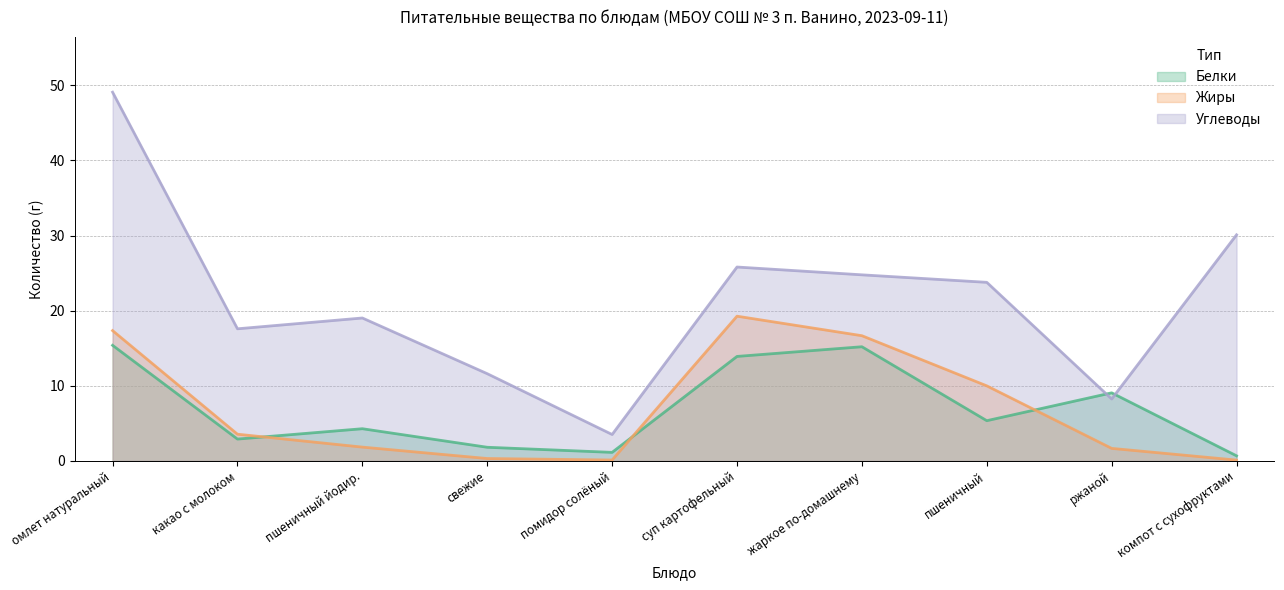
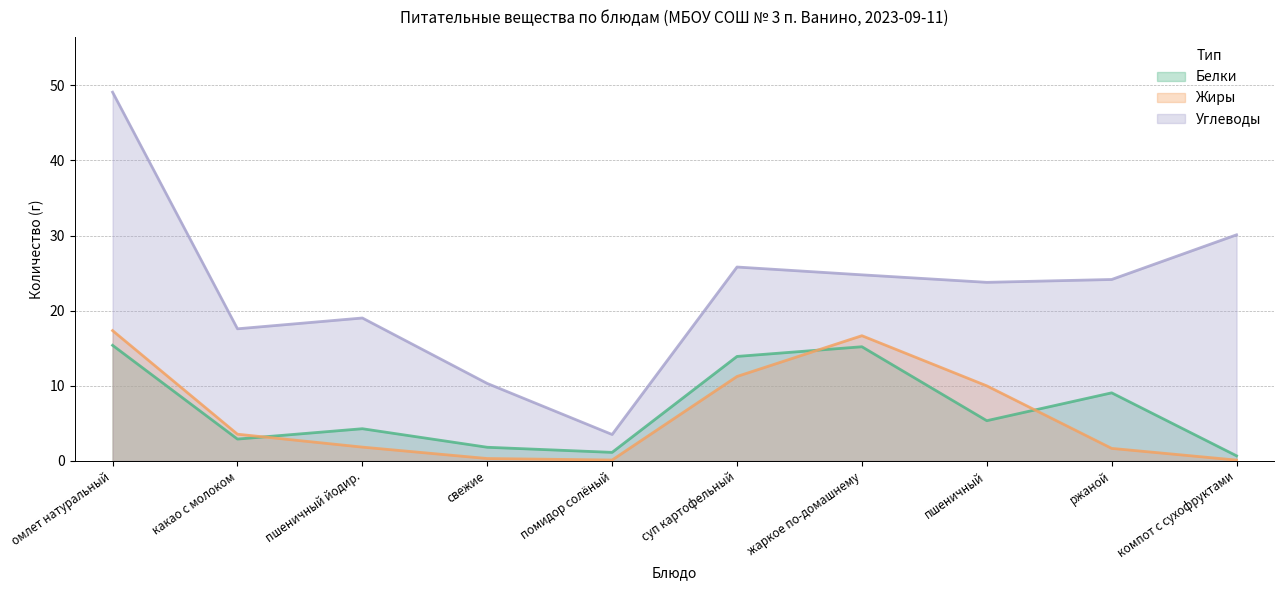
  {
    "Белки": {
      "омлет натуральный": 15,
      "какао с молоком": 3,
      "пшеничный йодир.": 4,
      "свежие": 2,
      "помидор солёный": 1,
      "суп картофельный": 14,
      "жаркое по-домашнему": 15,
      "пшеничный": 5,
      "ржаной": 9,
      "компот с сухофруктами": 1
    },
    "Жиры": {
      "омлет натуральный": 17,
      "какао с молоком": 4,
      "пшеничный йодир.": 2,
      "свежие": 0,
      "помидор солёный": 0,
-     "суп картофельный": 19,
+     "суп картофельный": 11,
      "жаркое по-домашнему": 17,
      "пшеничный": 10,
      "ржаной": 2,
      "компот с сухофруктами": 0
    },
    "Углеводы": {
      "омлет натуральный": 49,
      "какао с молоком": 18,
      "пшеничный йодир.": 19,
-     "свежие": 12,
+     "свежие": 10,
      "помидор солёный": 4,
      "суп картофельный": 26,
      "жаркое по-домашнему": 25,
      "пшеничный": 24,
-     "ржаной": 8,
+     "ржаной": 24,
      "компот с сухофруктами": 30
    }
  }
